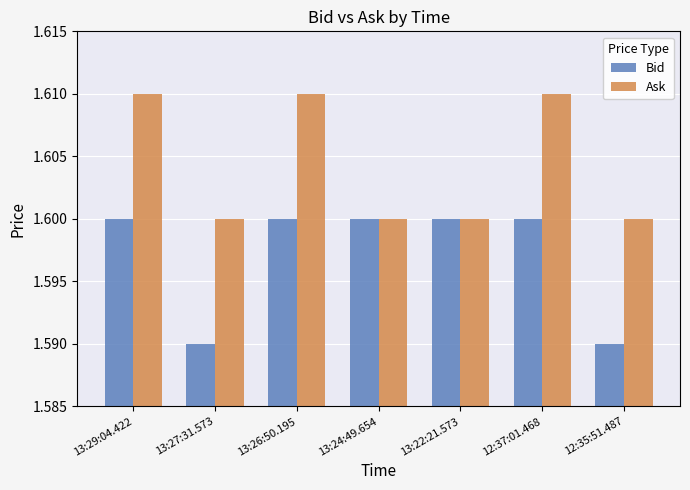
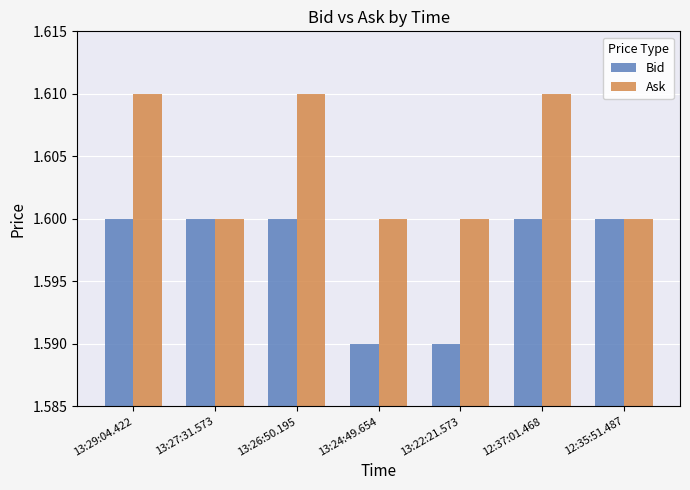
  {
    "Bid": {
      "13:29:04.422": 1.60,
-     "13:27:31.573": 1.59,
+     "13:27:31.573": 1.60,
      "13:26:50.195": 1.60,
-     "13:24:49.654": 1.60,
-     "13:22:21.573": 1.60,
+     "13:24:49.654": 1.59,
+     "13:22:21.573": 1.59,
      "12:37:01.468": 1.60,
-     "12:35:51.487": 1.59
+     "12:35:51.487": 1.60
    },
    "Ask": {
      "13:29:04.422": 1.61,
      "13:27:31.573": 1.60,
      "13:26:50.195": 1.61,
      "13:24:49.654": 1.60,
      "13:22:21.573": 1.60,
      "12:37:01.468": 1.61,
      "12:35:51.487": 1.60
    }
  }
